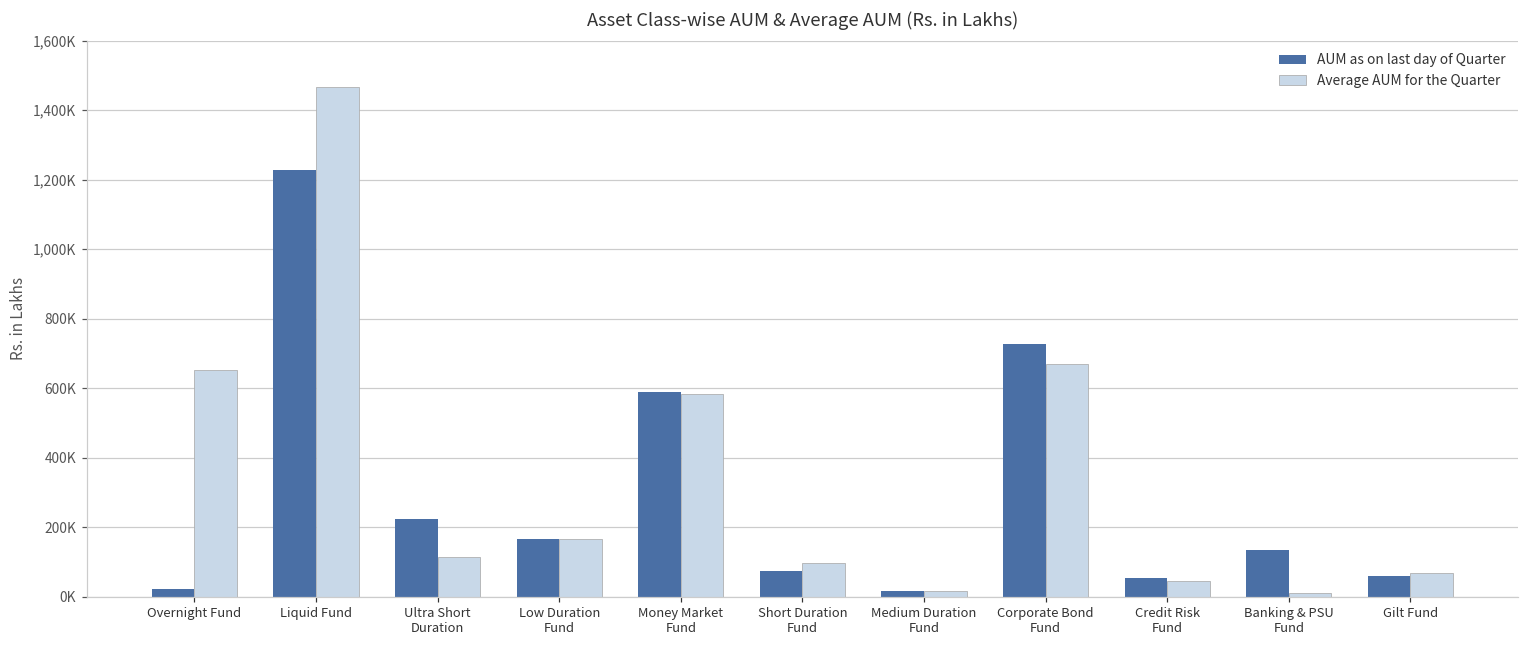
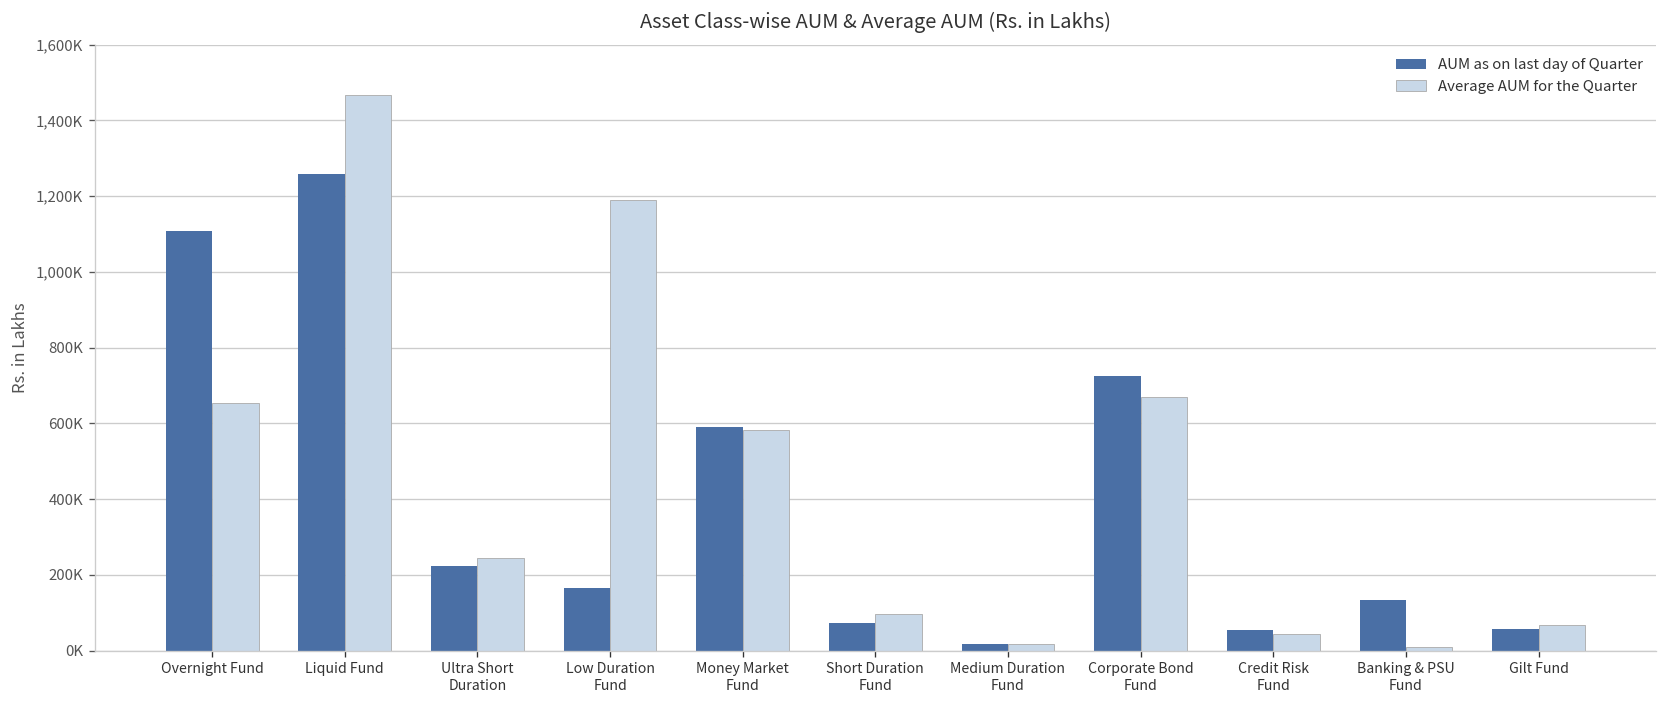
  {
    "AUM as on last day of Quarter": {
-     "Overnight Fund": "20,000",
-     "Liquid Fund": "1,230,000",
+     "Overnight Fund": "1,110,000",
+     "Liquid Fund": "1,260,000",
      "Ultra Short Duration": "220,000",
      "Low Duration Fund": "160,000",
      "Money Market Fund": "590,000",
      "Short Duration Fund": "70,000",
      "Medium Duration Fund": "20,000",
      "Corporate Bond Fund": "730,000",
      "Credit Risk Fund": "50,000",
      "Banking & PSU Fund": "130,000",
      "Gilt Fund": "60,000"
    },
    "Average AUM for the Quarter": {
      "Overnight Fund": "650,000",
      "Liquid Fund": "1,470,000",
-     "Ultra Short Duration": "110,000",
-     "Low Duration Fund": "170,000",
+     "Ultra Short Duration": "250,000",
+     "Low Duration Fund": "1,190,000",
      "Money Market Fund": "580,000",
      "Short Duration Fund": "100,000",
      "Medium Duration Fund": "20,000",
      "Corporate Bond Fund": "670,000",
      "Credit Risk Fund": "40,000",
      "Banking & PSU Fund": "10,000",
      "Gilt Fund": "70,000"
    }
  }
